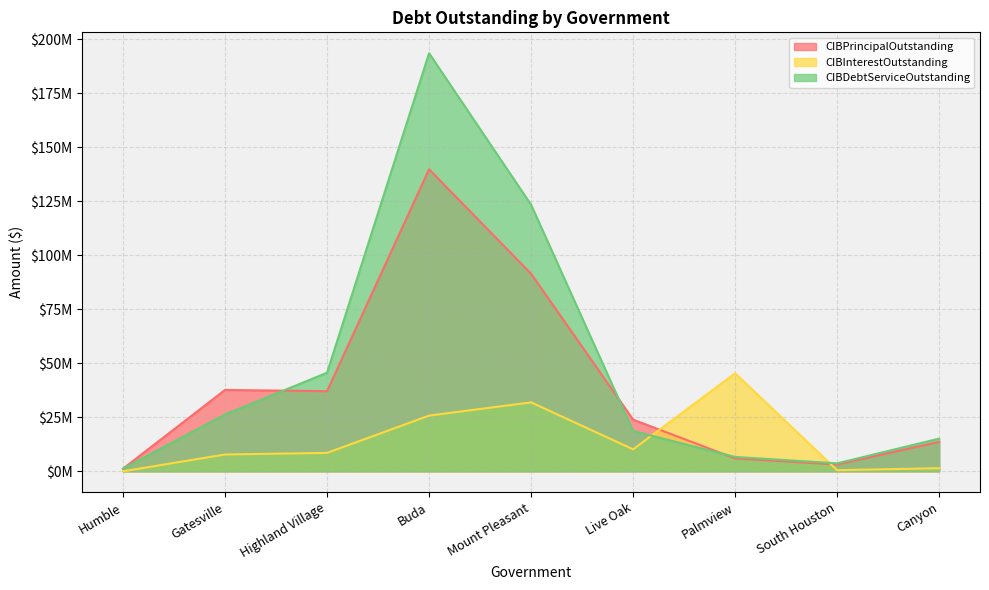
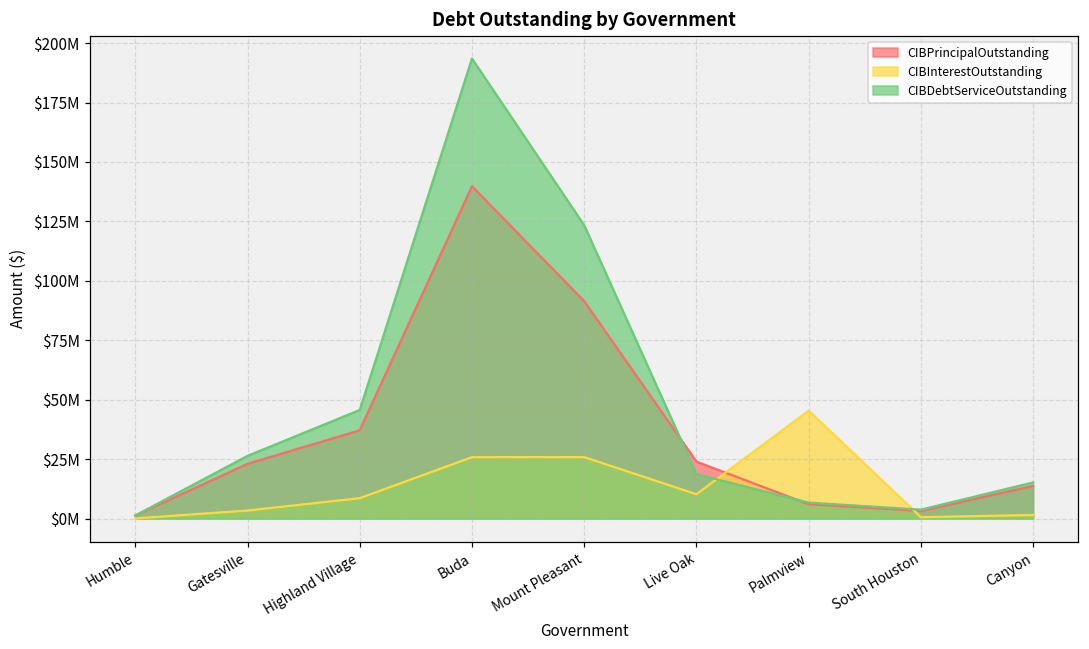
  {
    "CIBPrincipalOutstanding": {
-     "Gatesville": "$38000000",
+     "Gatesville": "$23000000",
      "Highland Village": "$37000000",
      "Buda": "$140000000",
      "Mount Pleasant": "$91000000",
      "Live Oak": "$24000000",
      "Canyon": "$14000000"
    },
    "CIBInterestOutstanding": {
      "Humble": "$0",
-     "Gatesville": "$8000000",
+     "Gatesville": "$3000000",
      "Highland Village": "$9000000",
      "Buda": "$26000000",
-     "Mount Pleasant": "$32000000",
+     "Mount Pleasant": "$26000000",
      "Live Oak": "$10000000",
      "Palmview": "$45000000",
      "South Houston": "$1000000",
      "Canyon": "$1000000"
    },
    "CIBDebtServiceOutstanding": {
      "Gatesville": "$26000000",
      "Highland Village": "$46000000",
      "Buda": "$194000000",
      "Mount Pleasant": "$123000000",
      "Live Oak": "$19000000",
      "Canyon": "$15000000"
    }
  }
